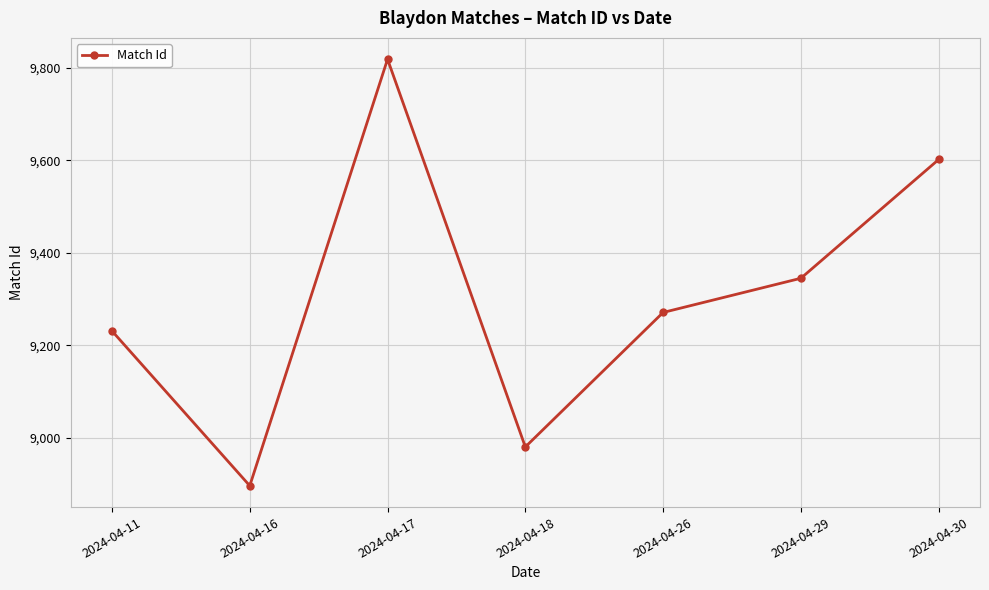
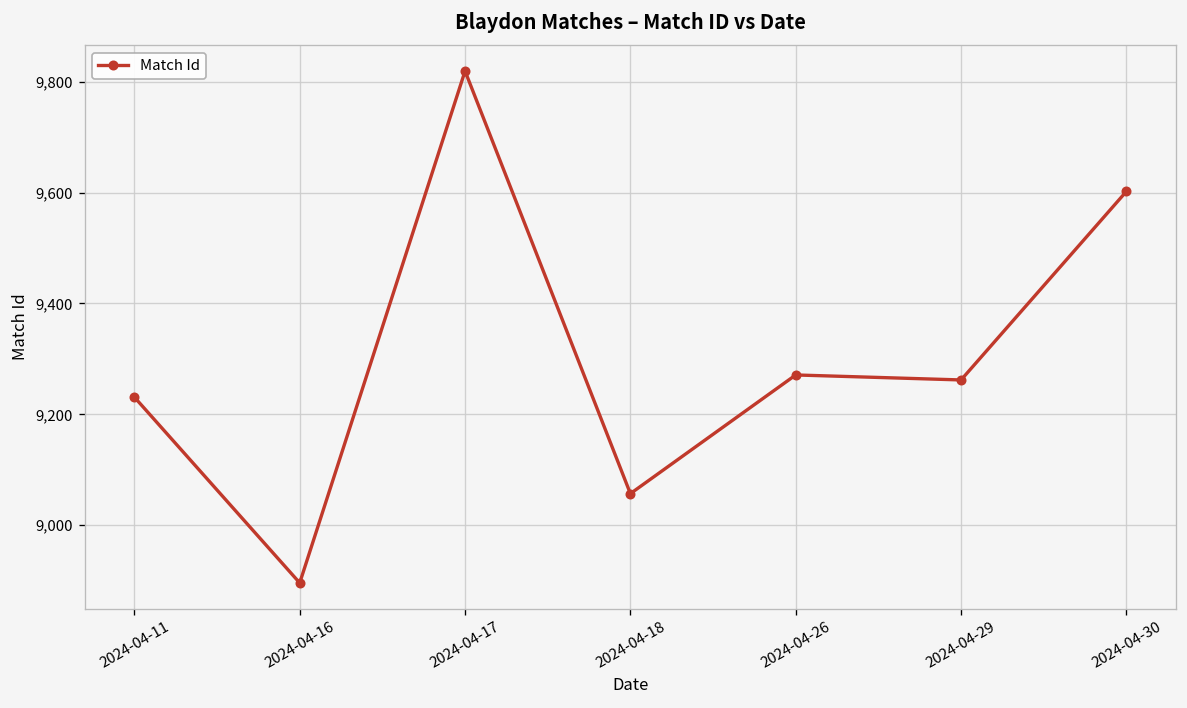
  {
    "2024-04-11": "9,230",
    "2024-04-16": "8,900",
    "2024-04-17": "9,820",
-   "2024-04-18": "8,980",
+   "2024-04-18": "9,060",
    "2024-04-26": "9,270",
-   "2024-04-29": "9,350",
+   "2024-04-29": "9,260",
    "2024-04-30": "9,600"
  }
